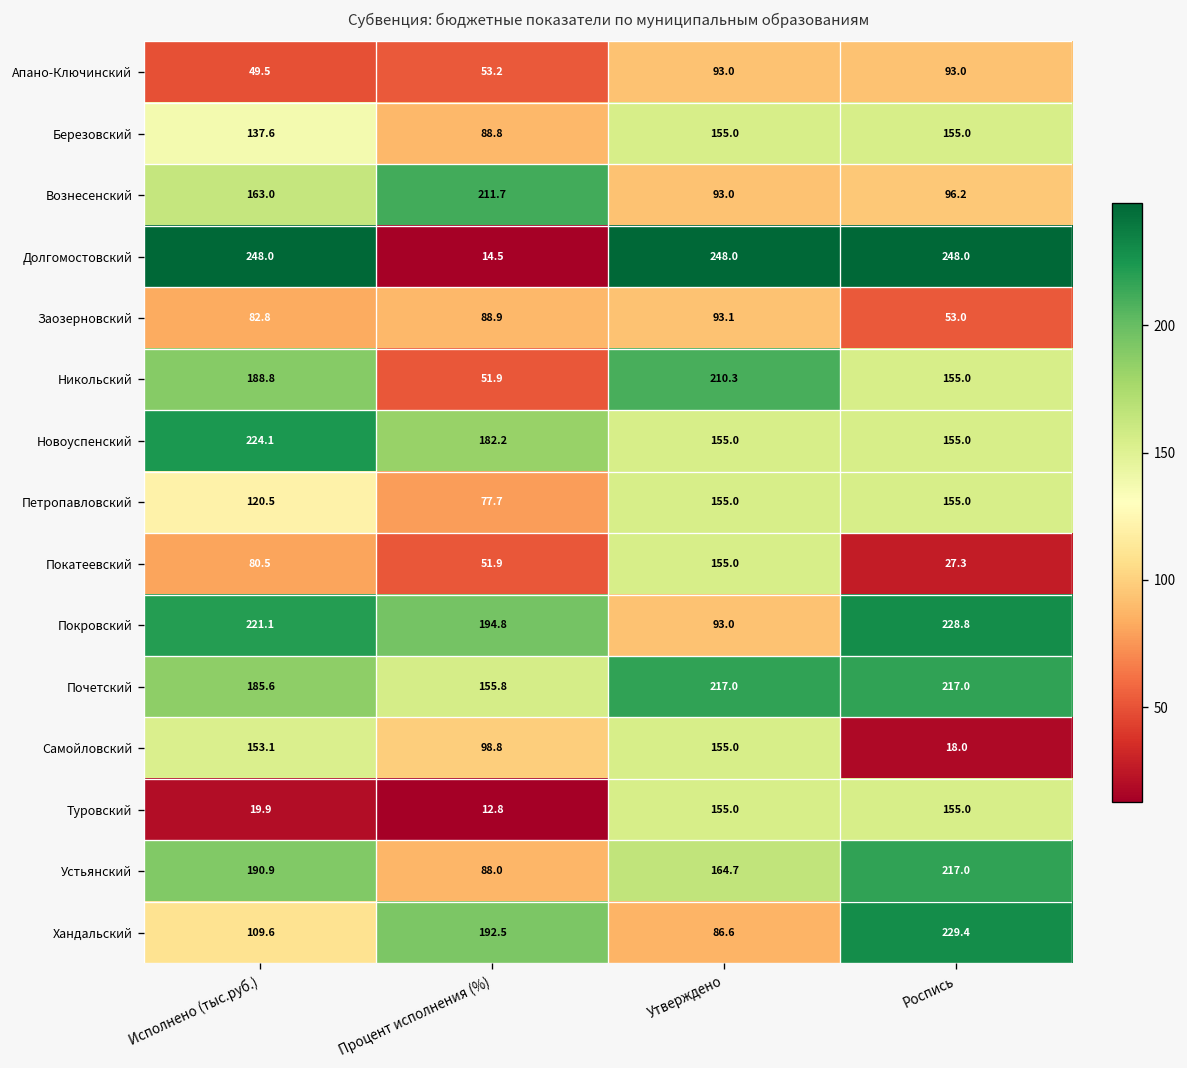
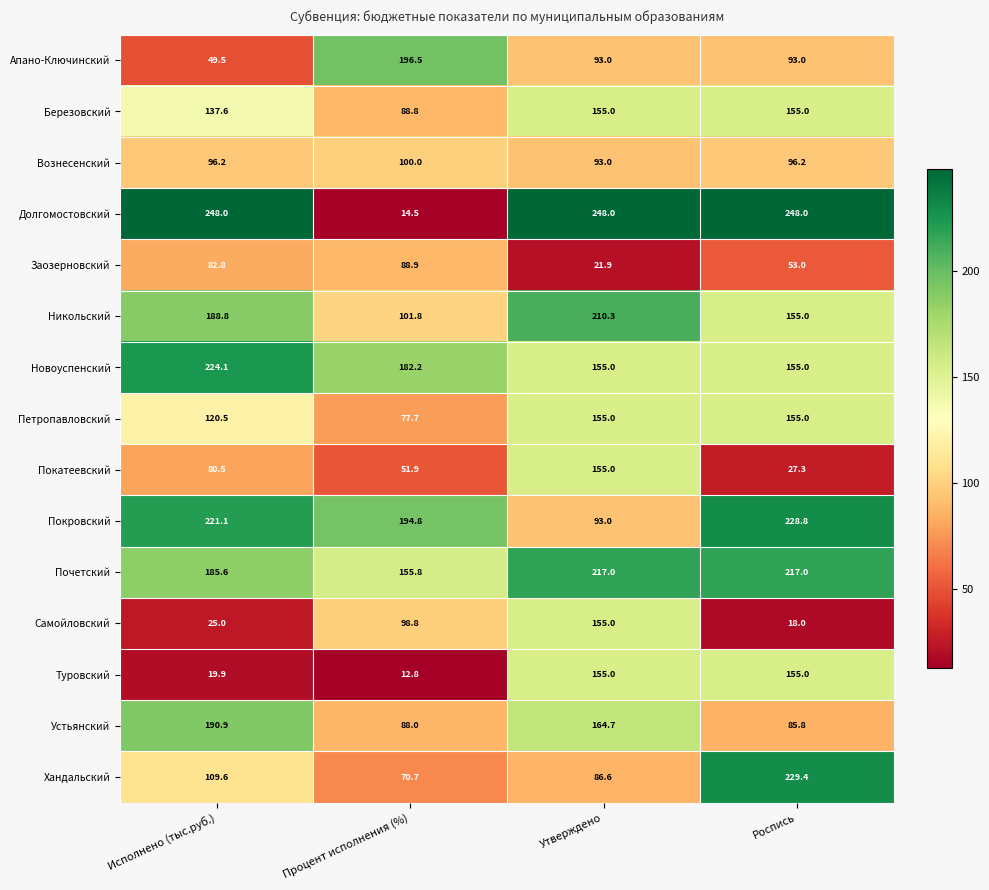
  {
    "Апано-Ключинский": {
      "Исполнено (тыс.руб.)": 49.5,
-     "Процент исполнения (%)": 53.2,
+     "Процент исполнения (%)": 196.5,
      "Утверждено": 93.0,
      "Роспись": 93.0
    },
    "Березовский": {
      "Исполнено (тыс.руб.)": 137.6,
      "Процент исполнения (%)": 88.8,
      "Утверждено": 155.0,
      "Роспись": 155.0
    },
    "Вознесенский": {
-     "Исполнено (тыс.руб.)": 163.0,
-     "Процент исполнения (%)": 211.7,
+     "Исполнено (тыс.руб.)": 96.2,
+     "Процент исполнения (%)": 100.0,
      "Утверждено": 93.0,
      "Роспись": 96.2
    },
    "Долгомостовский": {
      "Исполнено (тыс.руб.)": 248.0,
      "Процент исполнения (%)": 14.5,
      "Утверждено": 248.0,
      "Роспись": 248.0
    },
    "Заозерновский": {
      "Исполнено (тыс.руб.)": 82.8,
      "Процент исполнения (%)": 88.9,
-     "Утверждено": 93.1,
+     "Утверждено": 21.9,
      "Роспись": 53.0
    },
    "Никольский": {
      "Исполнено (тыс.руб.)": 188.8,
-     "Процент исполнения (%)": 51.9,
+     "Процент исполнения (%)": 101.8,
      "Утверждено": 210.3,
      "Роспись": 155.0
    },
    "Новоуспенский": {
      "Исполнено (тыс.руб.)": 224.1,
      "Процент исполнения (%)": 182.2,
      "Утверждено": 155.0,
      "Роспись": 155.0
    },
    "Петропавловский": {
      "Исполнено (тыс.руб.)": 120.5,
      "Процент исполнения (%)": 77.7,
      "Утверждено": 155.0,
      "Роспись": 155.0
    },
    "Покатеевский": {
      "Исполнено (тыс.руб.)": 80.5,
      "Процент исполнения (%)": 51.9,
      "Утверждено": 155.0,
      "Роспись": 27.3
    },
    "Покровский": {
      "Исполнено (тыс.руб.)": 221.1,
      "Процент исполнения (%)": 194.8,
      "Утверждено": 93.0,
      "Роспись": 228.8
    },
    "Почетский": {
      "Исполнено (тыс.руб.)": 185.6,
      "Процент исполнения (%)": 155.8,
      "Утверждено": 217.0,
      "Роспись": 217.0
    },
    "Самойловский": {
-     "Исполнено (тыс.руб.)": 153.1,
+     "Исполнено (тыс.руб.)": 25.0,
      "Процент исполнения (%)": 98.8,
      "Утверждено": 155.0,
      "Роспись": 18.0
    },
    "Туровский": {
      "Исполнено (тыс.руб.)": 19.9,
      "Процент исполнения (%)": 12.8,
      "Утверждено": 155.0,
      "Роспись": 155.0
    },
    "Устьянский": {
      "Исполнено (тыс.руб.)": 190.9,
      "Процент исполнения (%)": 88.0,
      "Утверждено": 164.7,
-     "Роспись": 217.0
+     "Роспись": 85.8
    },
    "Хандальский": {
      "Исполнено (тыс.руб.)": 109.6,
-     "Процент исполнения (%)": 192.5,
+     "Процент исполнения (%)": 70.7,
      "Утверждено": 86.6,
      "Роспись": 229.4
    }
  }
